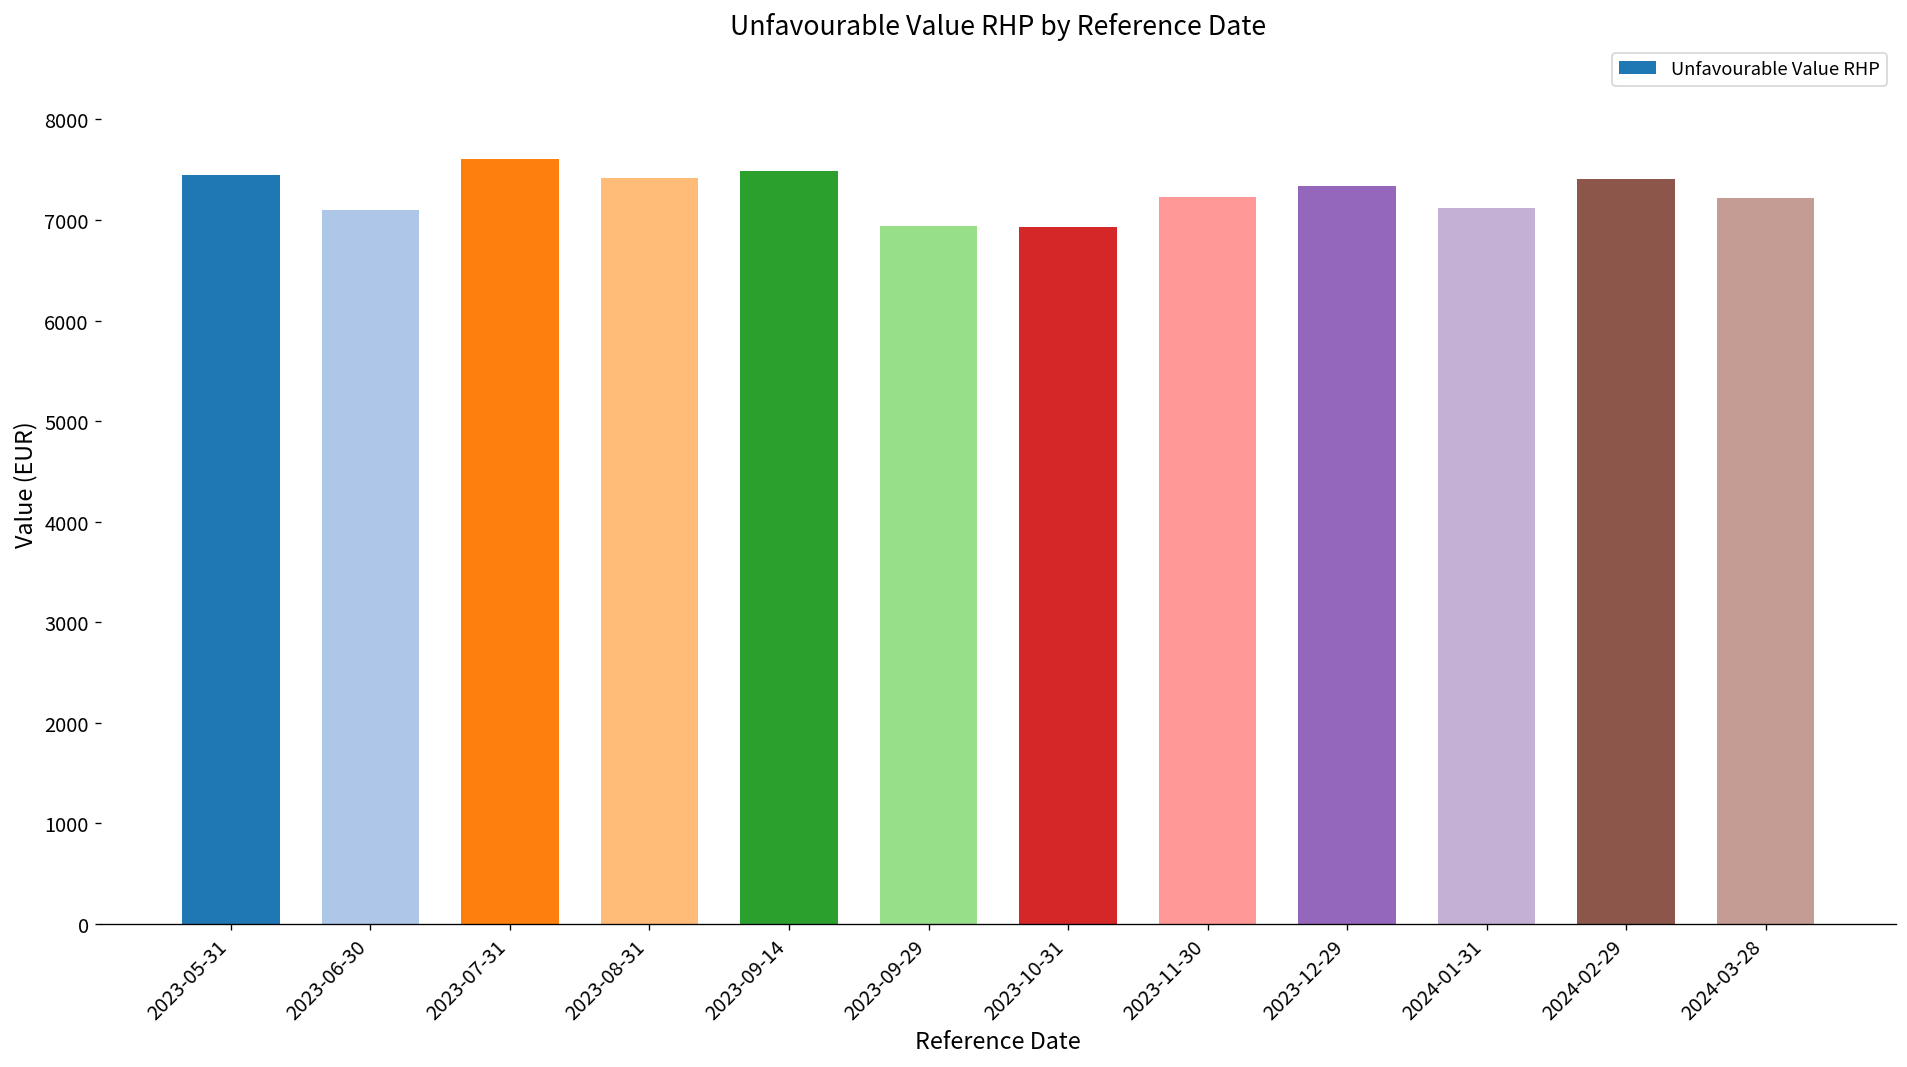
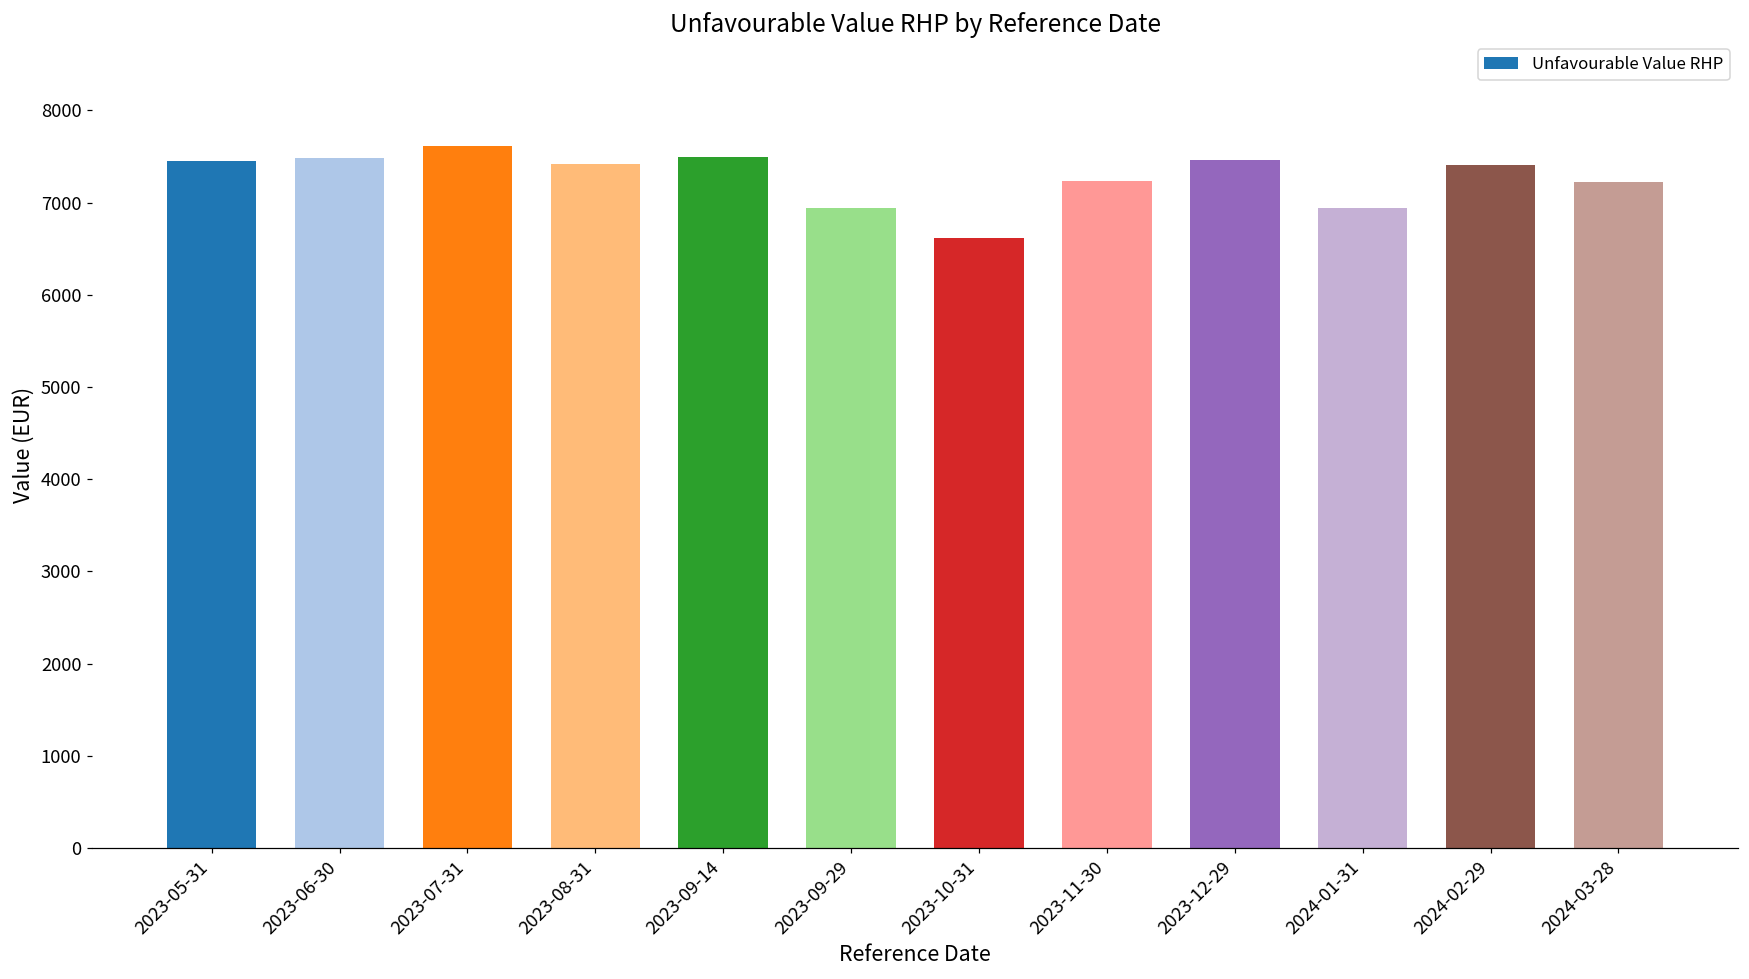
  {
    "2023-05-31": 7500,
-   "2023-06-30": 7100,
+   "2023-06-30": 7500,
    "2023-07-31": 7600,
    "2023-08-31": 7400,
    "2023-09-14": 7500,
    "2023-09-29": 6900,
-   "2023-10-31": 6900,
+   "2023-10-31": 6600,
    "2023-11-30": 7200,
-   "2023-12-29": 7300,
-   "2024-01-31": 7100,
+   "2023-12-29": 7500,
+   "2024-01-31": 6900,
    "2024-02-29": 7400,
    "2024-03-28": 7200
  }
